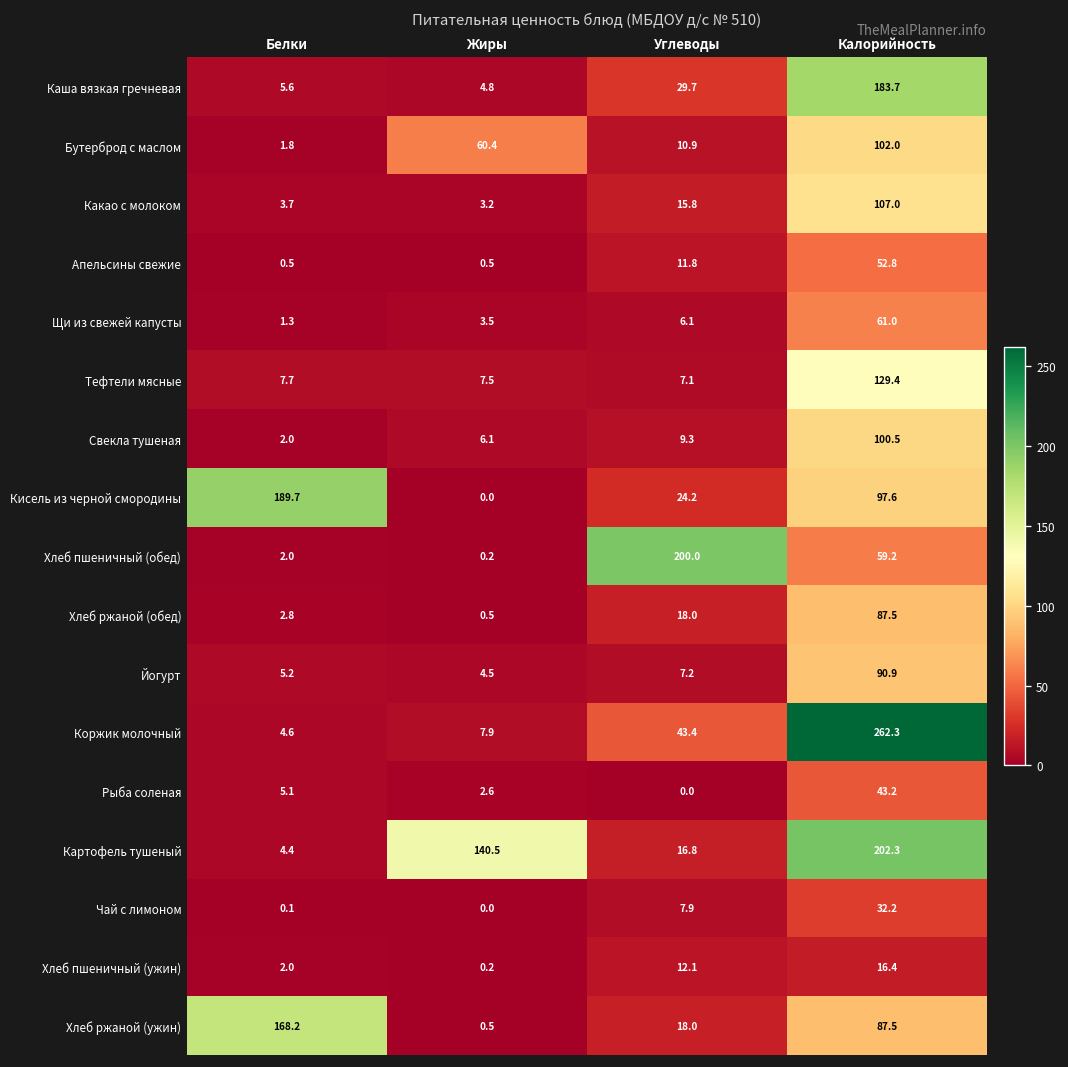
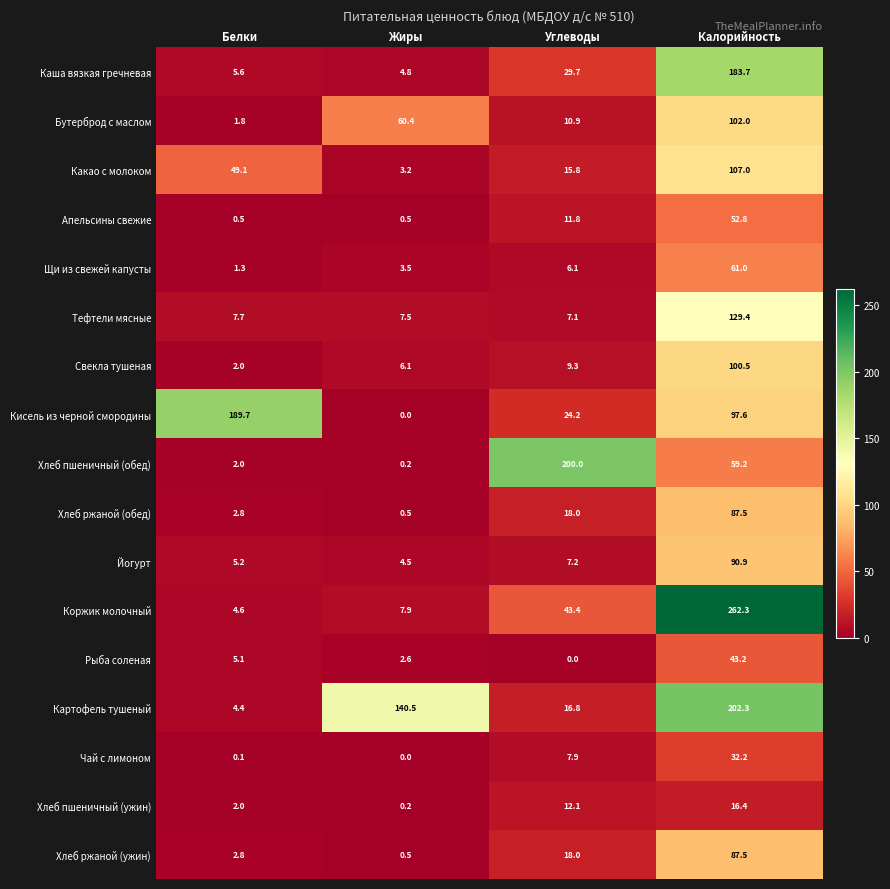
  {
    "Каша вязкая гречневая": {
      "Белки": 5.6,
      "Жиры": 4.8,
      "Углеводы": 29.7,
      "Калорийность": 183.7
    },
    "Бутерброд с маслом": {
      "Белки": 1.8,
      "Жиры": 60.4,
      "Углеводы": 10.9,
      "Калорийность": 102.0
    },
    "Какао с молоком": {
-     "Белки": 3.7,
+     "Белки": 49.1,
      "Жиры": 3.2,
      "Углеводы": 15.8,
      "Калорийность": 107.0
    },
    "Апельсины свежие": {
      "Белки": 0.5,
      "Жиры": 0.5,
      "Углеводы": 11.8,
      "Калорийность": 52.8
    },
    "Щи из свежей капусты": {
      "Белки": 1.3,
      "Жиры": 3.5,
      "Углеводы": 6.1,
      "Калорийность": 61.0
    },
    "Тефтели мясные": {
      "Белки": 7.7,
      "Жиры": 7.5,
      "Углеводы": 7.1,
      "Калорийность": 129.4
    },
    "Свекла тушеная": {
      "Белки": 2.0,
      "Жиры": 6.1,
      "Углеводы": 9.3,
      "Калорийность": 100.5
    },
    "Кисель из черной смородины": {
      "Белки": 189.7,
      "Жиры": 0.0,
      "Углеводы": 24.2,
      "Калорийность": 97.6
    },
    "Хлеб пшеничный (обед)": {
      "Белки": 2.0,
      "Жиры": 0.2,
      "Углеводы": 200.0,
      "Калорийность": 59.2
    },
    "Хлеб ржаной (обед)": {
      "Белки": 2.8,
      "Жиры": 0.5,
      "Углеводы": 18.0,
      "Калорийность": 87.5
    },
    "Йогурт": {
      "Белки": 5.2,
      "Жиры": 4.5,
      "Углеводы": 7.2,
      "Калорийность": 90.9
    },
    "Коржик молочный": {
      "Белки": 4.6,
      "Жиры": 7.9,
      "Углеводы": 43.4,
      "Калорийность": 262.3
    },
    "Рыба соленая": {
      "Белки": 5.1,
      "Жиры": 2.6,
      "Углеводы": 0.0,
      "Калорийность": 43.2
    },
    "Картофель тушеный": {
      "Белки": 4.4,
      "Жиры": 140.5,
      "Углеводы": 16.8,
      "Калорийность": 202.3
    },
    "Чай с лимоном": {
      "Белки": 0.1,
      "Жиры": 0.0,
      "Углеводы": 7.9,
      "Калорийность": 32.2
    },
    "Хлеб пшеничный (ужин)": {
      "Белки": 2.0,
      "Жиры": 0.2,
      "Углеводы": 12.1,
      "Калорийность": 16.4
    },
    "Хлеб ржаной (ужин)": {
-     "Белки": 168.2,
+     "Белки": 2.8,
      "Жиры": 0.5,
      "Углеводы": 18.0,
      "Калорийность": 87.5
    }
  }
